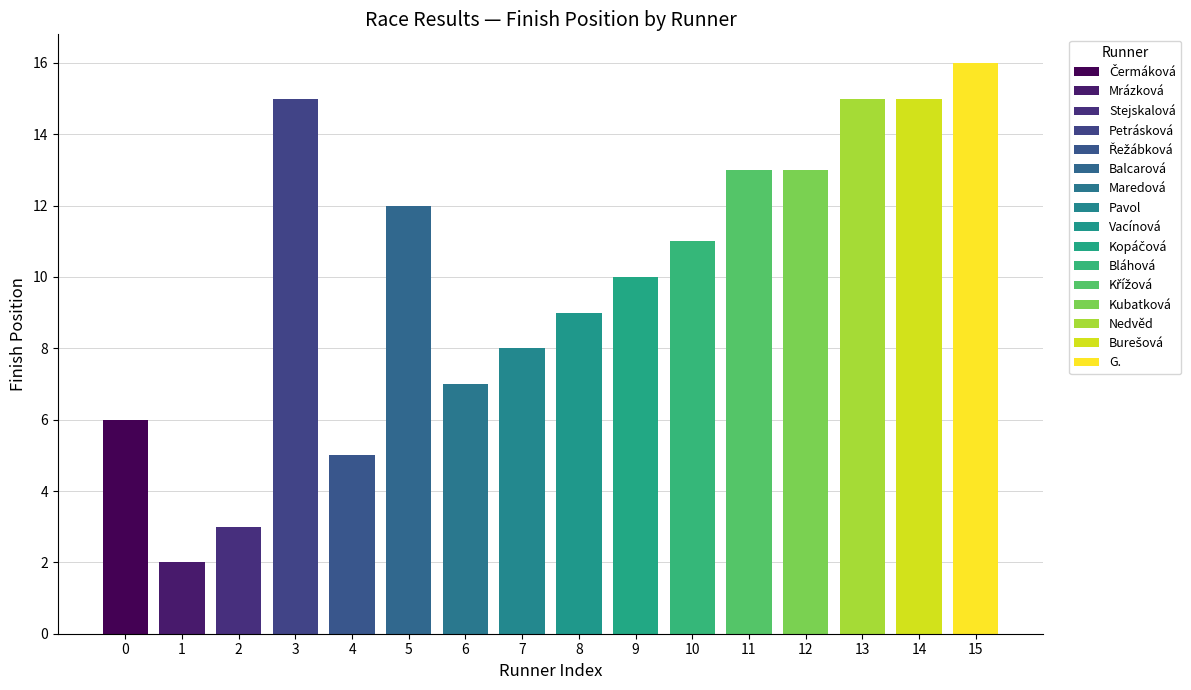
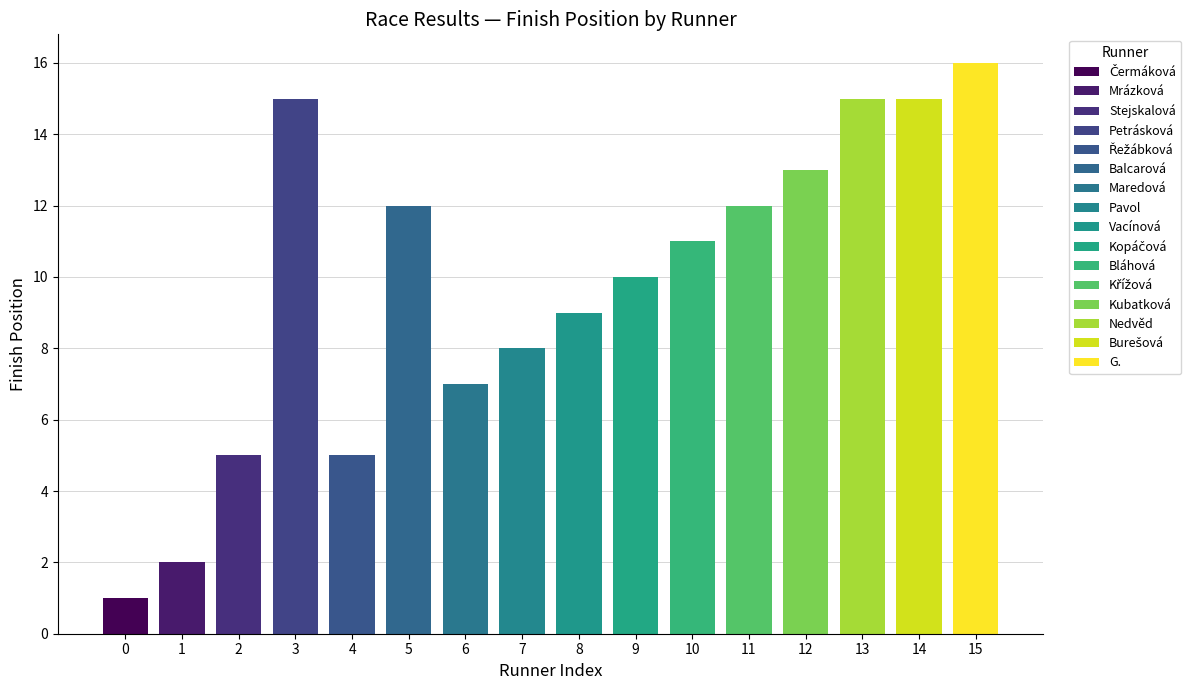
  {
-   "0": 6,
+   "0": 1,
    "1": 2,
-   "2": 3,
+   "2": 5,
    "3": 15,
    "4": 5,
    "5": 12,
    "6": 7,
    "7": 8,
    "8": 9,
    "9": 10,
    "10": 11,
-   "11": 13,
+   "11": 12,
    "12": 13,
    "13": 15,
    "14": 15,
    "15": 16
  }
